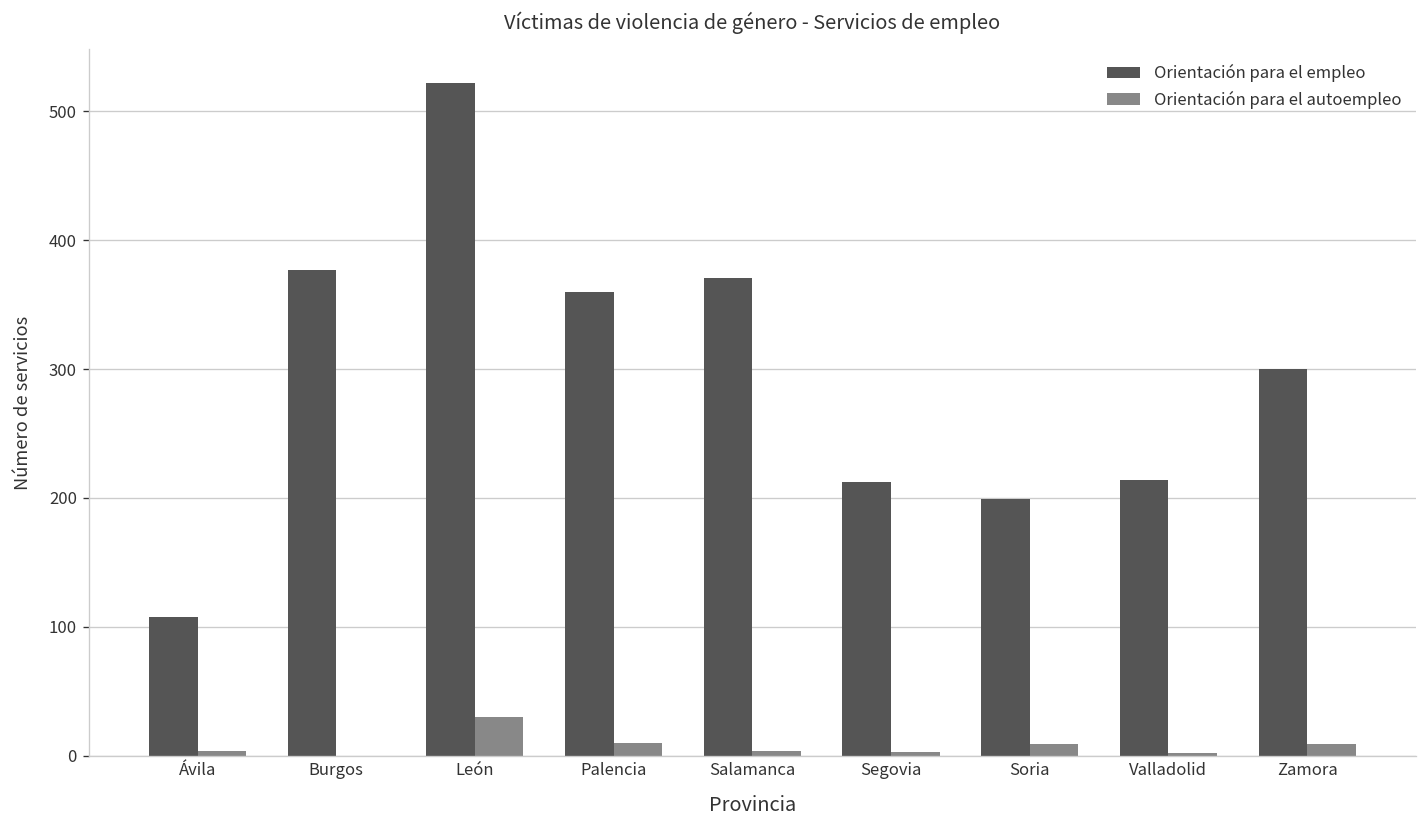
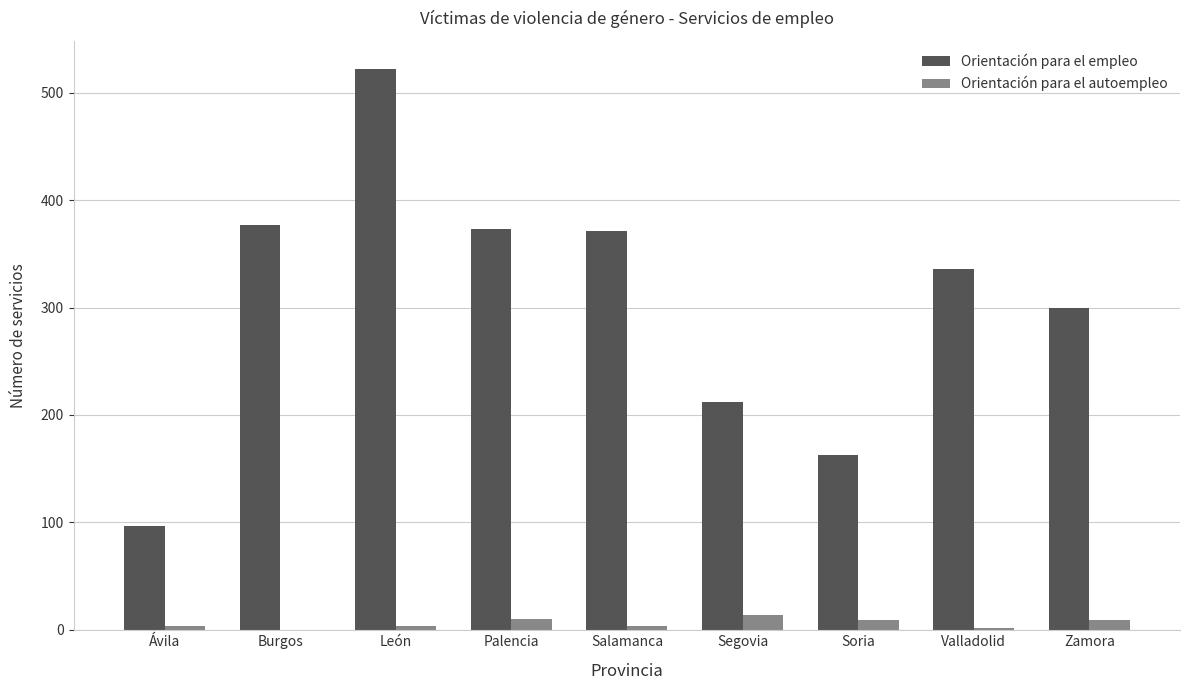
  {
    "Orientación para el empleo": {
-     "Ávila": 108,
+     "Ávila": 97,
      "Burgos": 377,
      "León": 522,
-     "Palencia": 360,
+     "Palencia": 373,
      "Salamanca": 371,
      "Segovia": 212,
-     "Soria": 199,
-     "Valladolid": 214,
+     "Soria": 163,
+     "Valladolid": 336,
      "Zamora": 300
    },
    "Orientación para el autoempleo": {
      "Ávila": 4,
      "Burgos": 0,
-     "León": 30,
+     "León": 4,
      "Palencia": 10,
      "Salamanca": 4,
-     "Segovia": 3,
+     "Segovia": 14,
      "Soria": 9,
      "Zamora": 9
    }
  }
